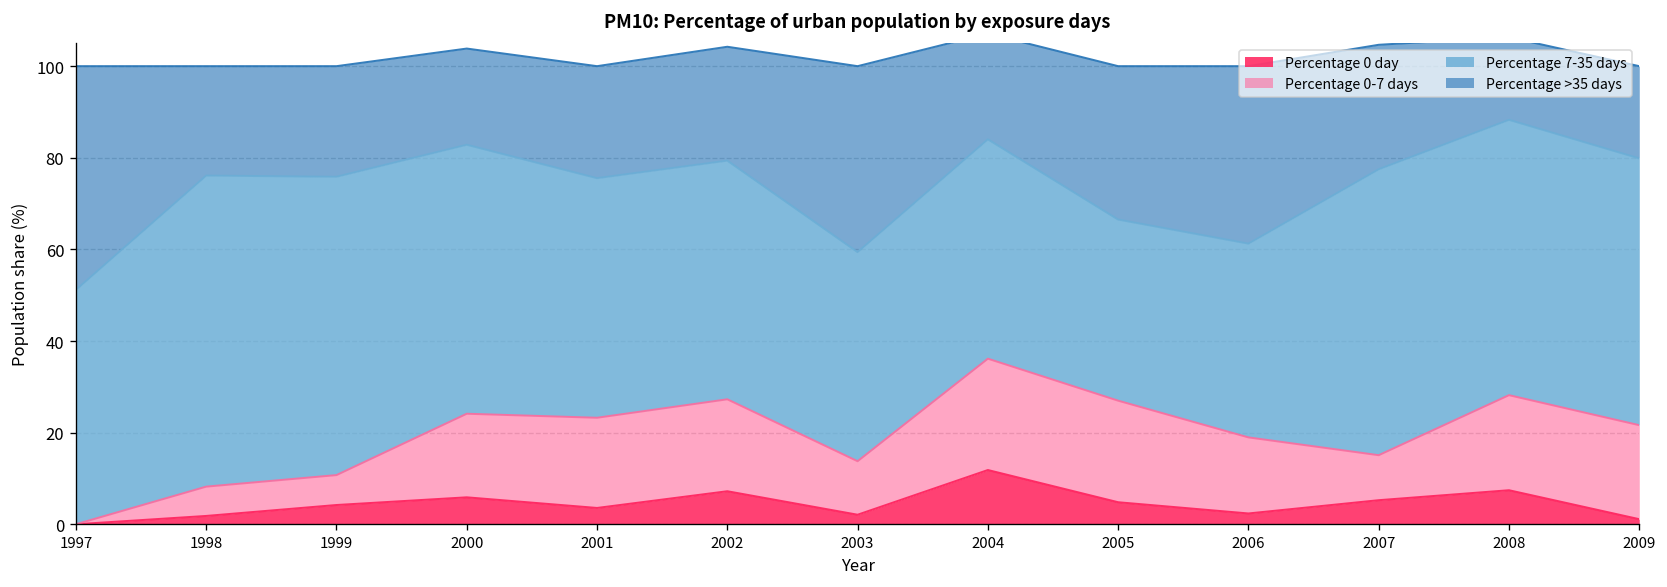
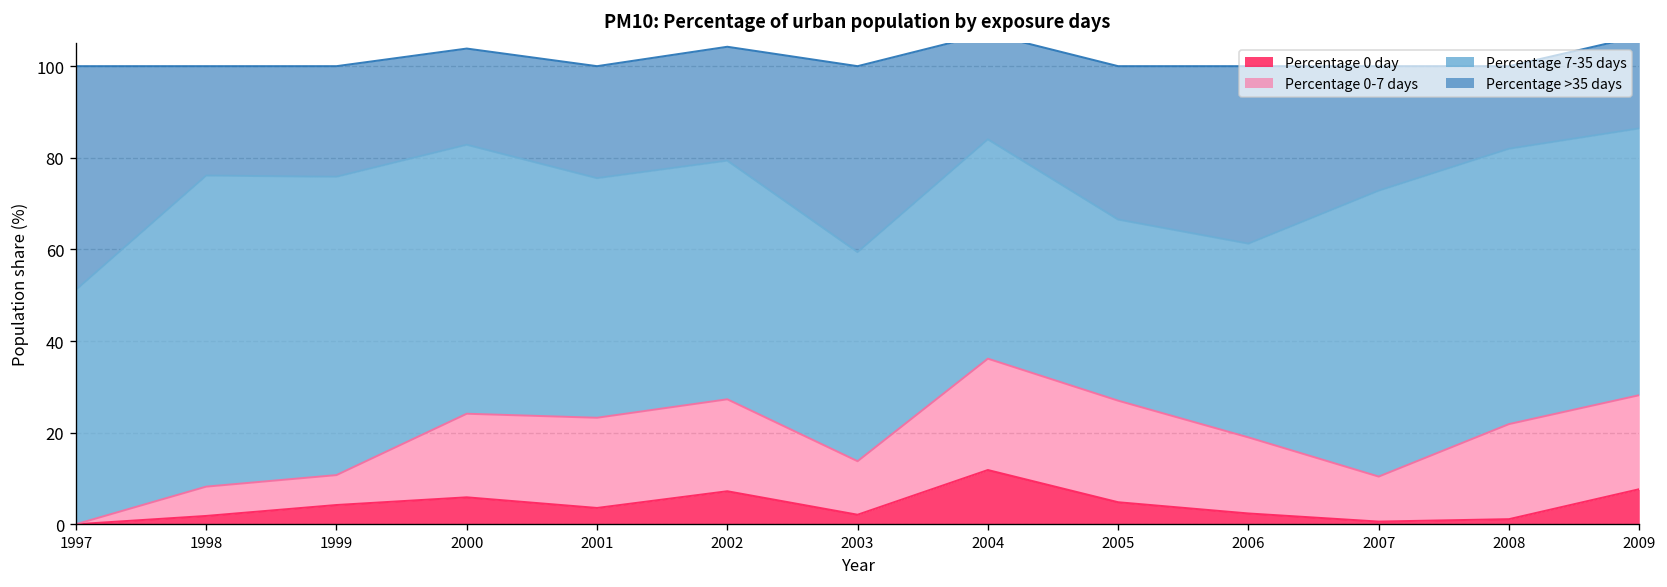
  {
    "Percentage 0 day": {
      "1998": 2,
      "1999": 4,
      "2000": 6,
      "2001": 4,
      "2002": 7,
      "2003": 2,
      "2004": 12,
      "2005": 5,
      "2006": 2,
-     "2007": 5,
-     "2008": 7,
-     "2009": 1
+     "2007": 1,
+     "2008": 1,
+     "2009": 8
    },
    "Percentage 0-7 days": {
      "1998": 6,
      "1999": 7,
      "2000": 18,
      "2001": 20,
      "2002": 20,
      "2003": 12,
      "2004": 24,
      "2005": 22,
      "2006": 17,
      "2007": 10,
      "2008": 21,
      "2009": 21
    }
  }
